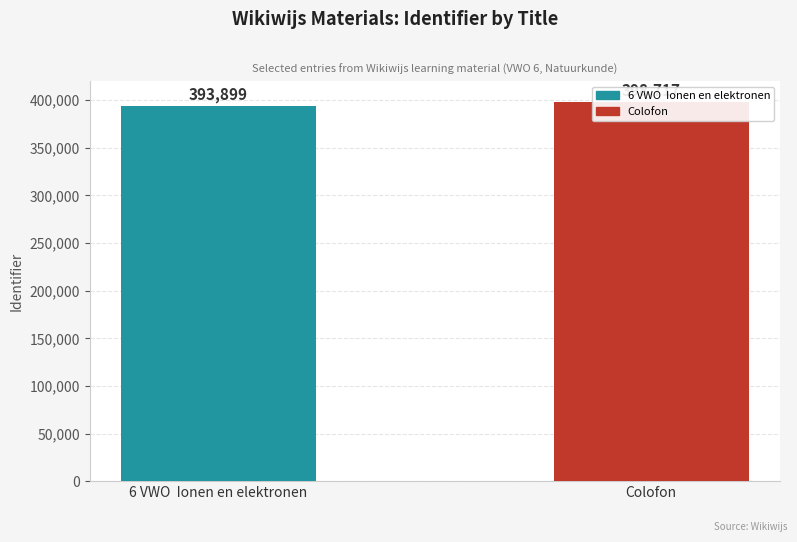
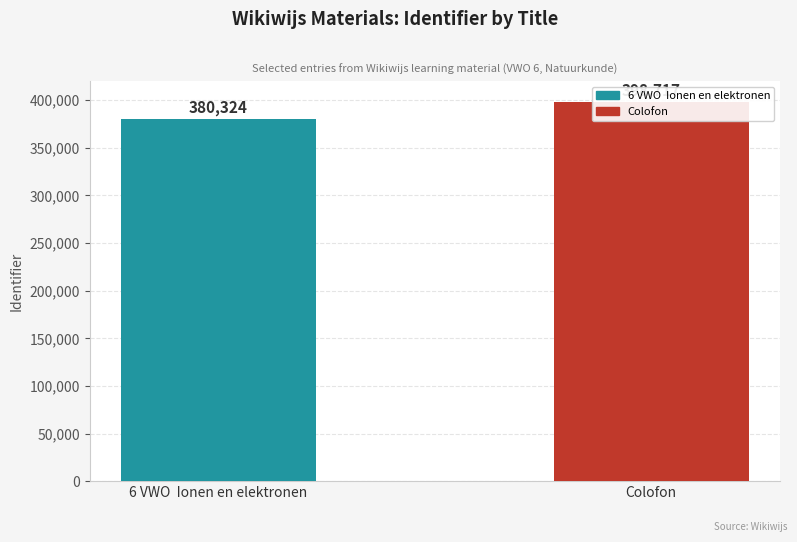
  {
-   "6 VWO Ionen en elektronen": "393,899"
+   "6 VWO Ionen en elektronen": "380,324"
  }
